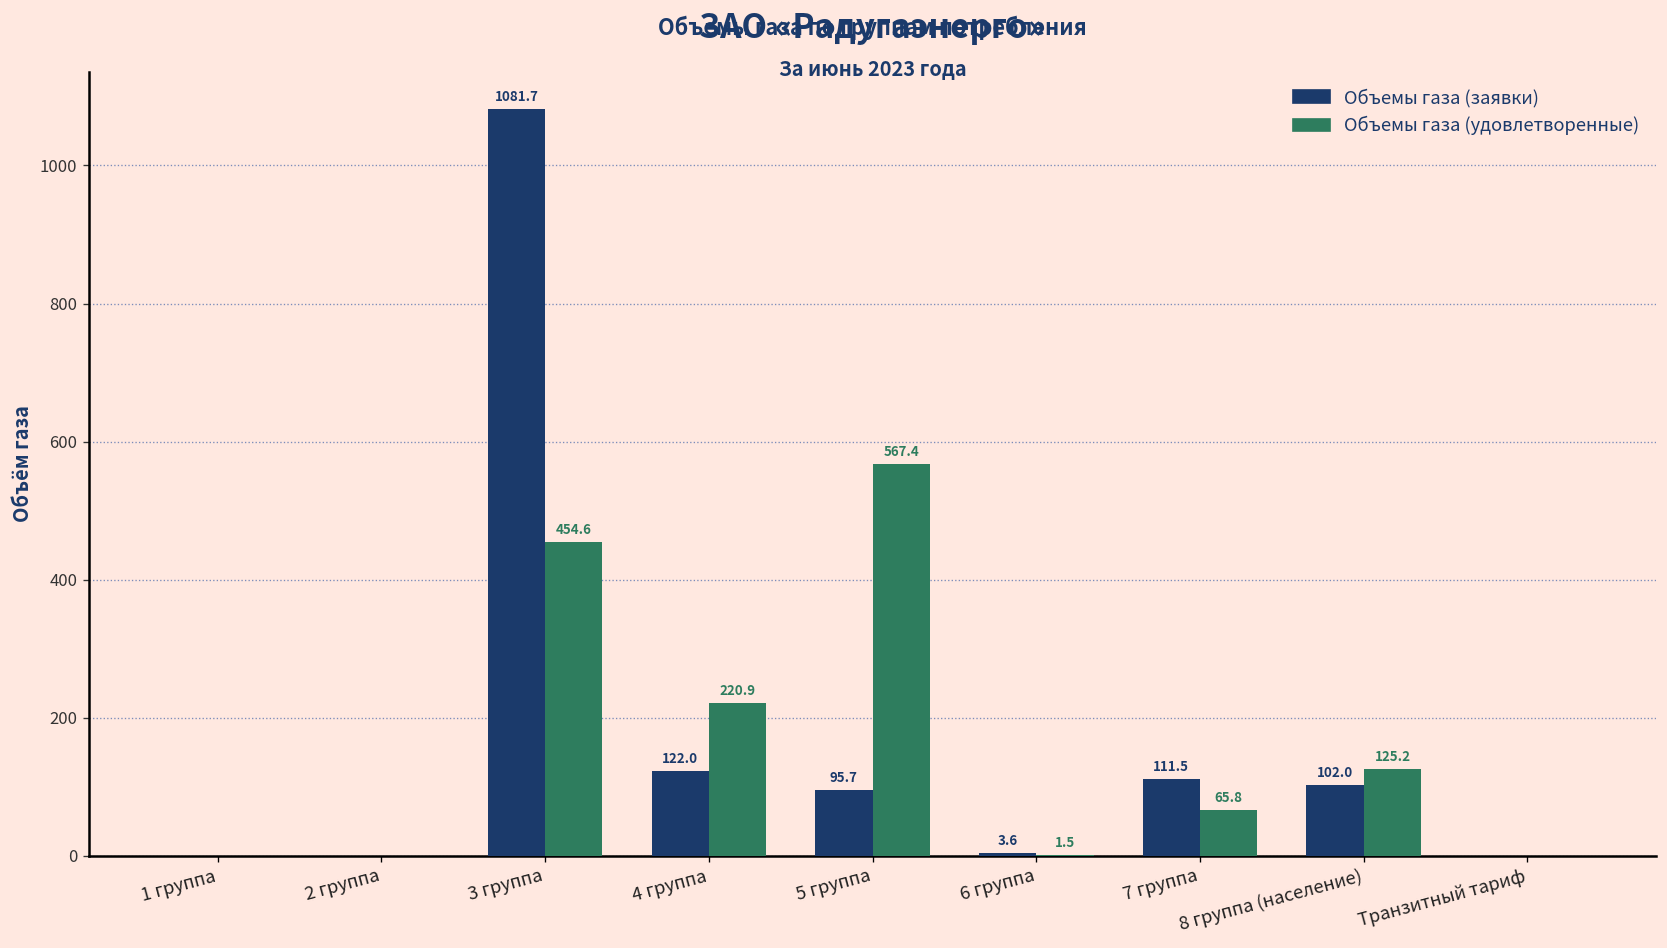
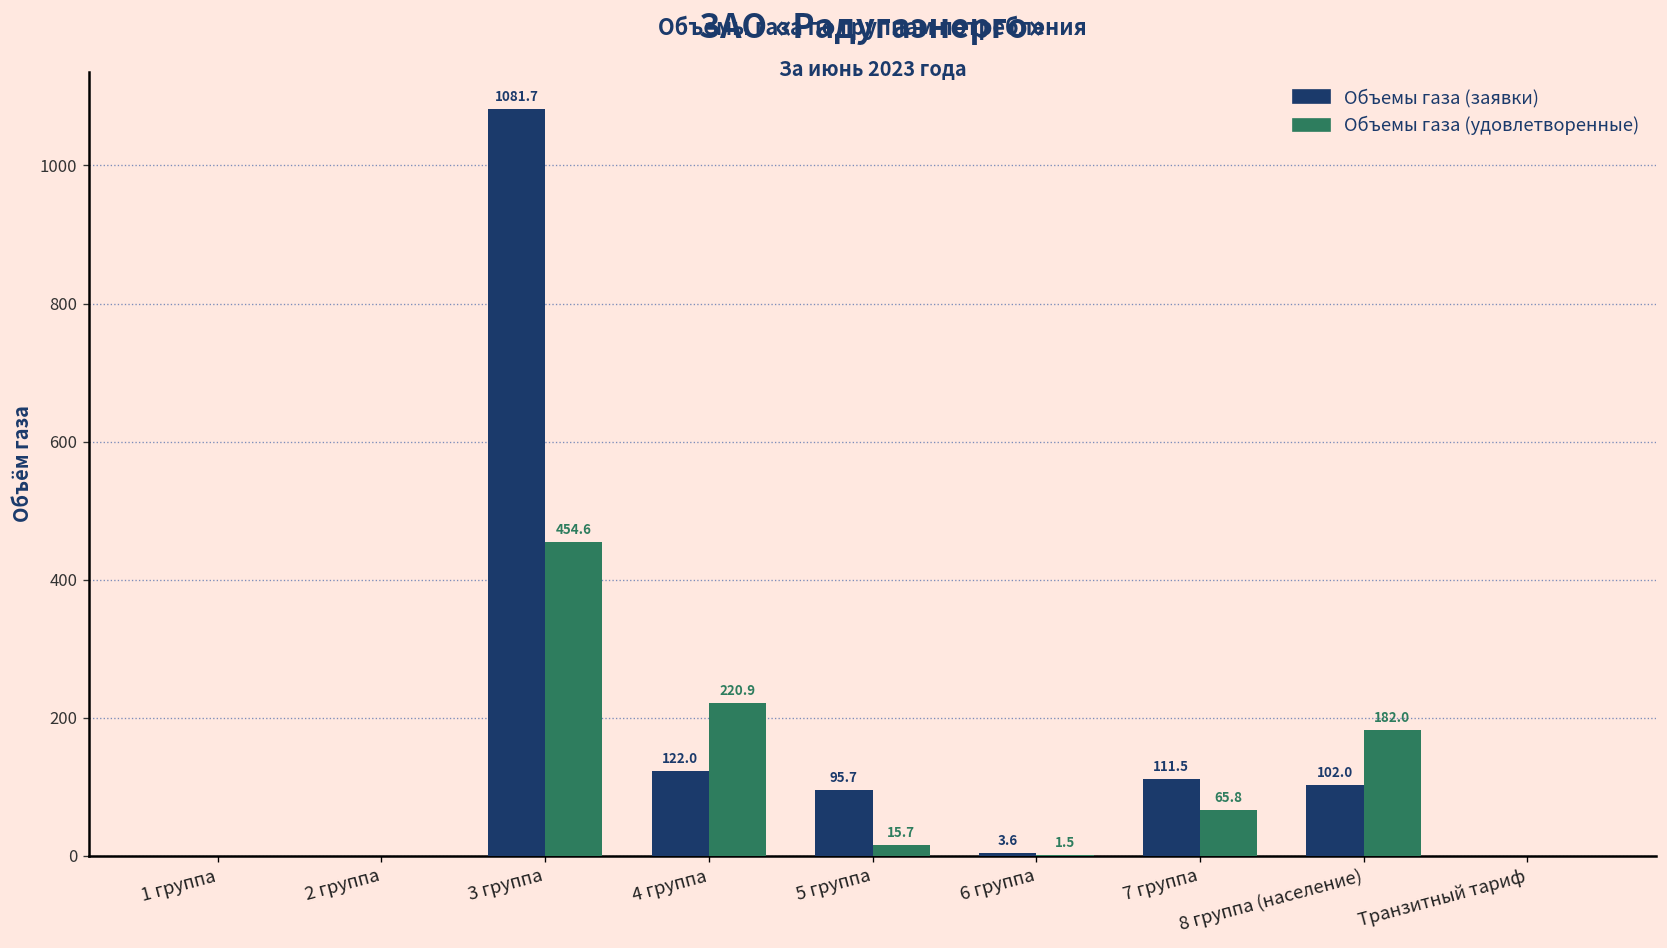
  {
    "Объемы газа (заявки)": {
      "3 группа": 1081.7,
      "4 группа": 122.0,
      "5 группа": 95.7,
      "6 группа": 3.6,
      "7 группа": 111.5,
      "8 группа (население)": 102.0
    },
    "Объемы газа (удовлетворенные)": {
      "3 группа": 454.6,
      "4 группа": 220.9,
-     "5 группа": 567.4,
+     "5 группа": 15.7,
      "6 группа": 1.5,
      "7 группа": 65.8,
-     "8 группа (население)": 125.2
+     "8 группа (население)": 182.0
    }
  }
